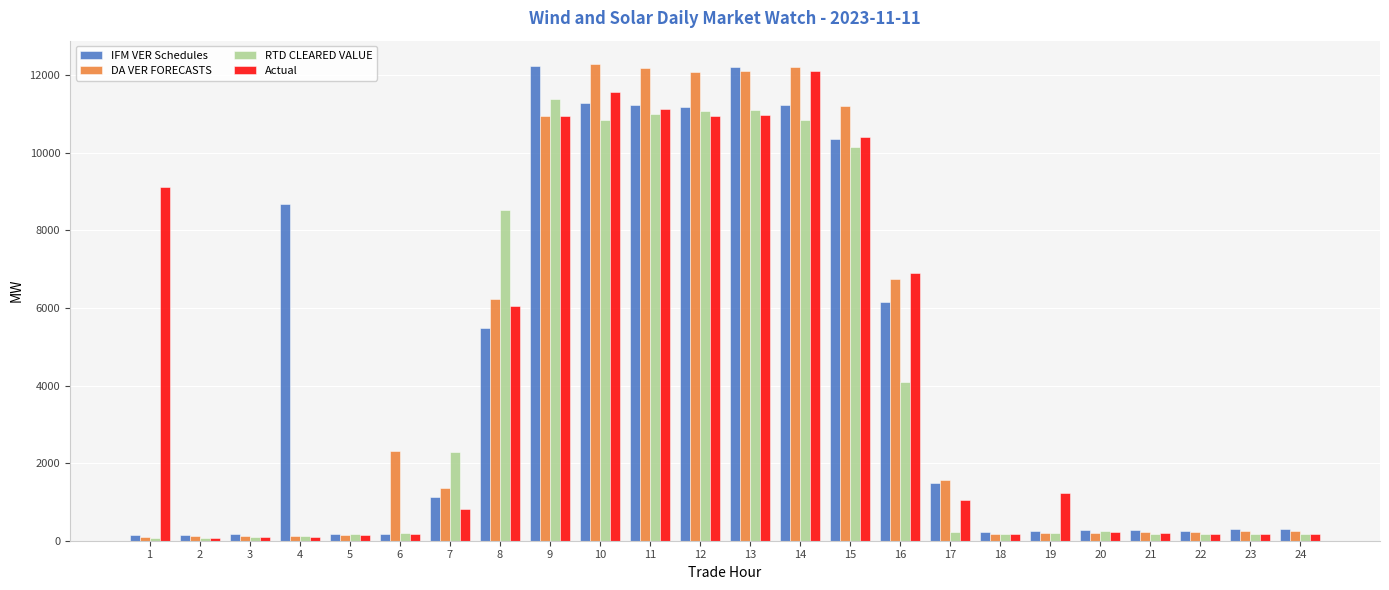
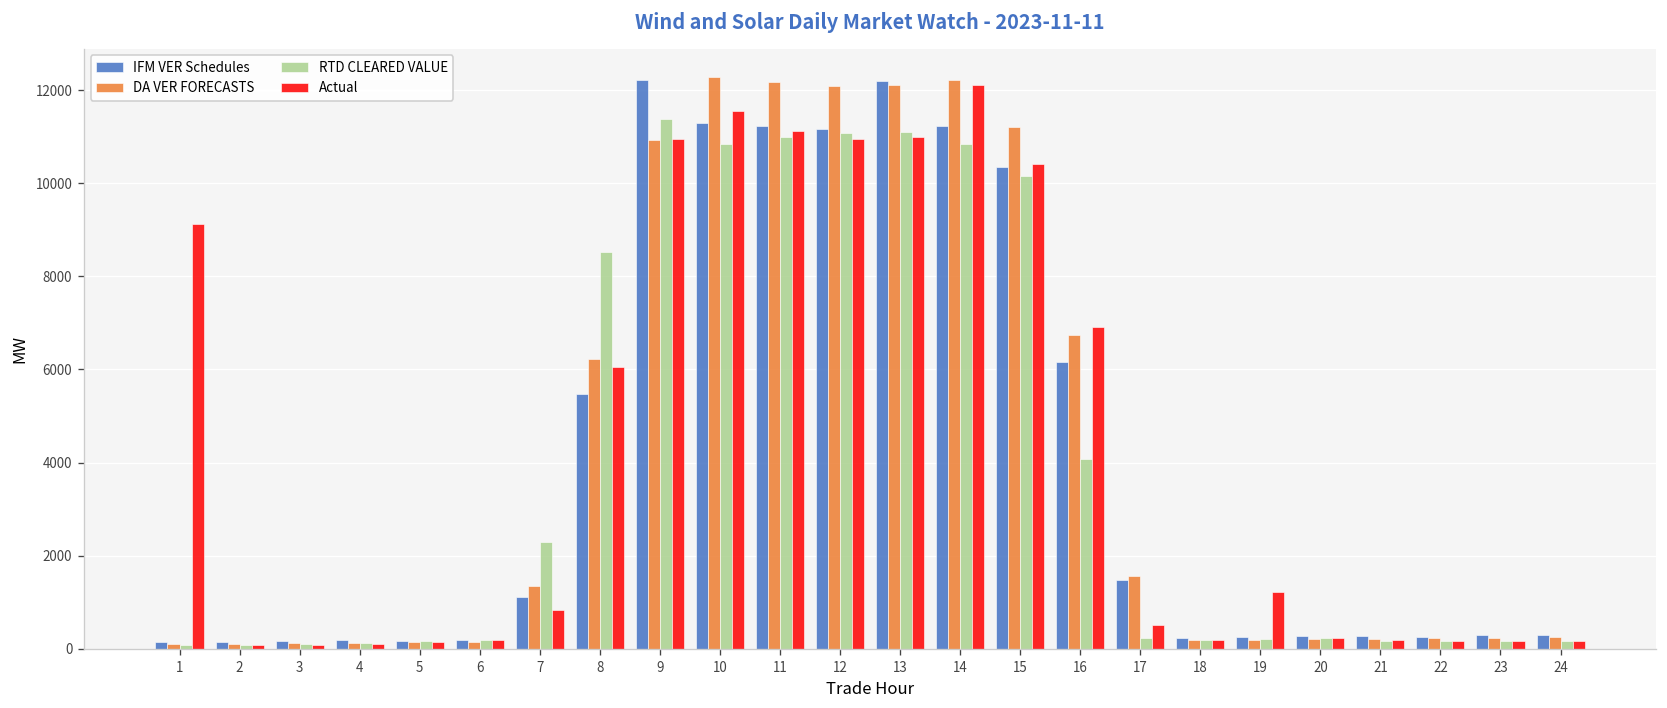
  {
    "IFM VER Schedules": {
      "1": 100,
      "2": 200,
      "3": 200,
-     "4": 8700,
+     "4": 200,
      "5": 200,
      "6": 200,
      "7": 1100,
      "8": 5500,
      "9": 12200,
      "10": 11300,
      "11": 11200,
      "12": 11200,
      "13": 12200,
      "14": 11200,
      "15": 10400,
      "16": 6200,
      "17": 1500,
      "18": 200,
      "19": 200,
      "20": 300,
      "21": 300,
      "22": 300,
      "23": 300,
      "24": 300
    },
    "DA VER FORECASTS": {
      "1": 100,
      "2": 100,
      "3": 100,
      "4": 100,
      "5": 100,
-     "6": 2300,
+     "6": 100,
      "7": 1400,
      "8": 6200,
      "9": 10900,
      "10": 12300,
      "11": 12200,
      "12": 12100,
      "13": 12100,
      "14": 12200,
      "15": 11200,
      "16": 6700,
      "17": 1600,
      "18": 200,
      "19": 200,
      "20": 200,
      "21": 200,
      "22": 200,
      "23": 200,
      "24": 300
    },
    "RTD CLEARED VALUE": {
      "1": 100,
      "2": 100,
      "3": 100,
      "4": 100,
      "5": 200,
      "6": 200,
      "7": 2300,
      "8": 8500,
      "9": 11400,
      "10": 10800,
      "11": 11000,
      "12": 11100,
      "13": 11100,
      "14": 10800,
      "15": 10100,
      "16": 4100,
      "17": 200,
      "18": 200,
      "19": 200,
      "20": 200,
      "21": 200,
      "22": 200,
      "23": 200,
      "24": 200
    },
    "Actual": {
      "1": 9100,
      "2": 100,
      "3": 100,
      "4": 100,
      "5": 100,
      "6": 200,
      "7": 800,
      "8": 6000,
      "9": 11000,
      "10": 11600,
      "11": 11100,
      "12": 11000,
      "13": 11000,
      "14": 12100,
      "15": 10400,
      "16": 6900,
-     "17": 1100,
+     "17": 500,
      "18": 200,
      "19": 1200,
      "20": 200,
      "21": 200,
      "22": 200,
      "23": 200,
      "24": 200
    }
  }
